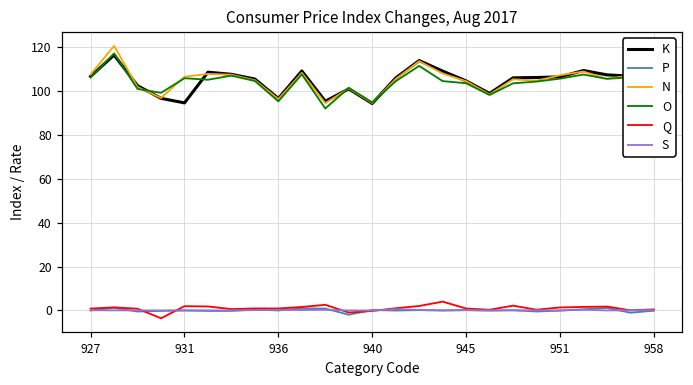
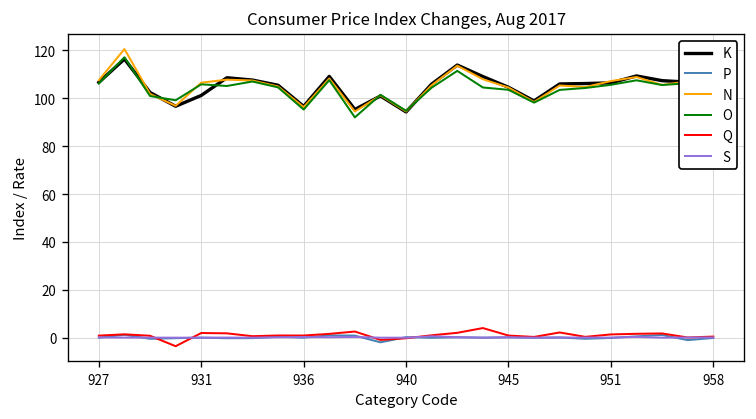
  {
    "K": {
-     "931": 95
+     "931": 101
    },
    "Q": {
      "931": 2,
      "951": 1
    }
  }
